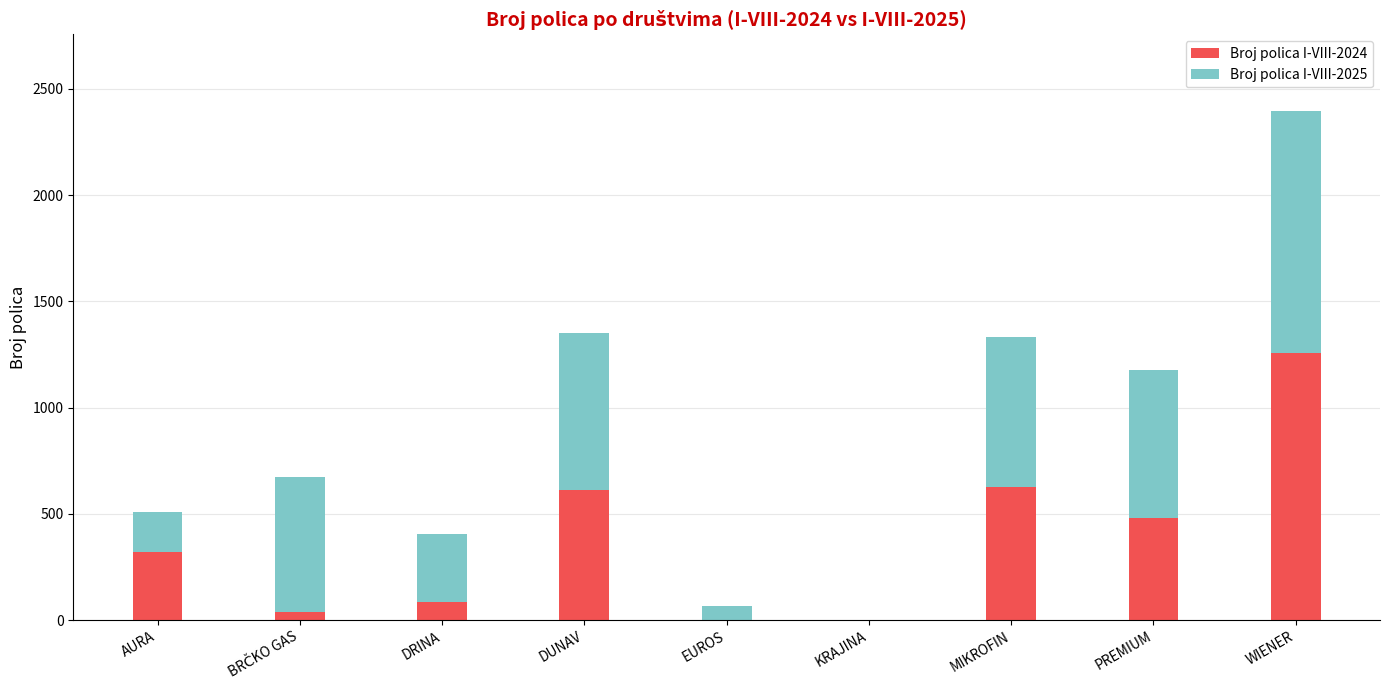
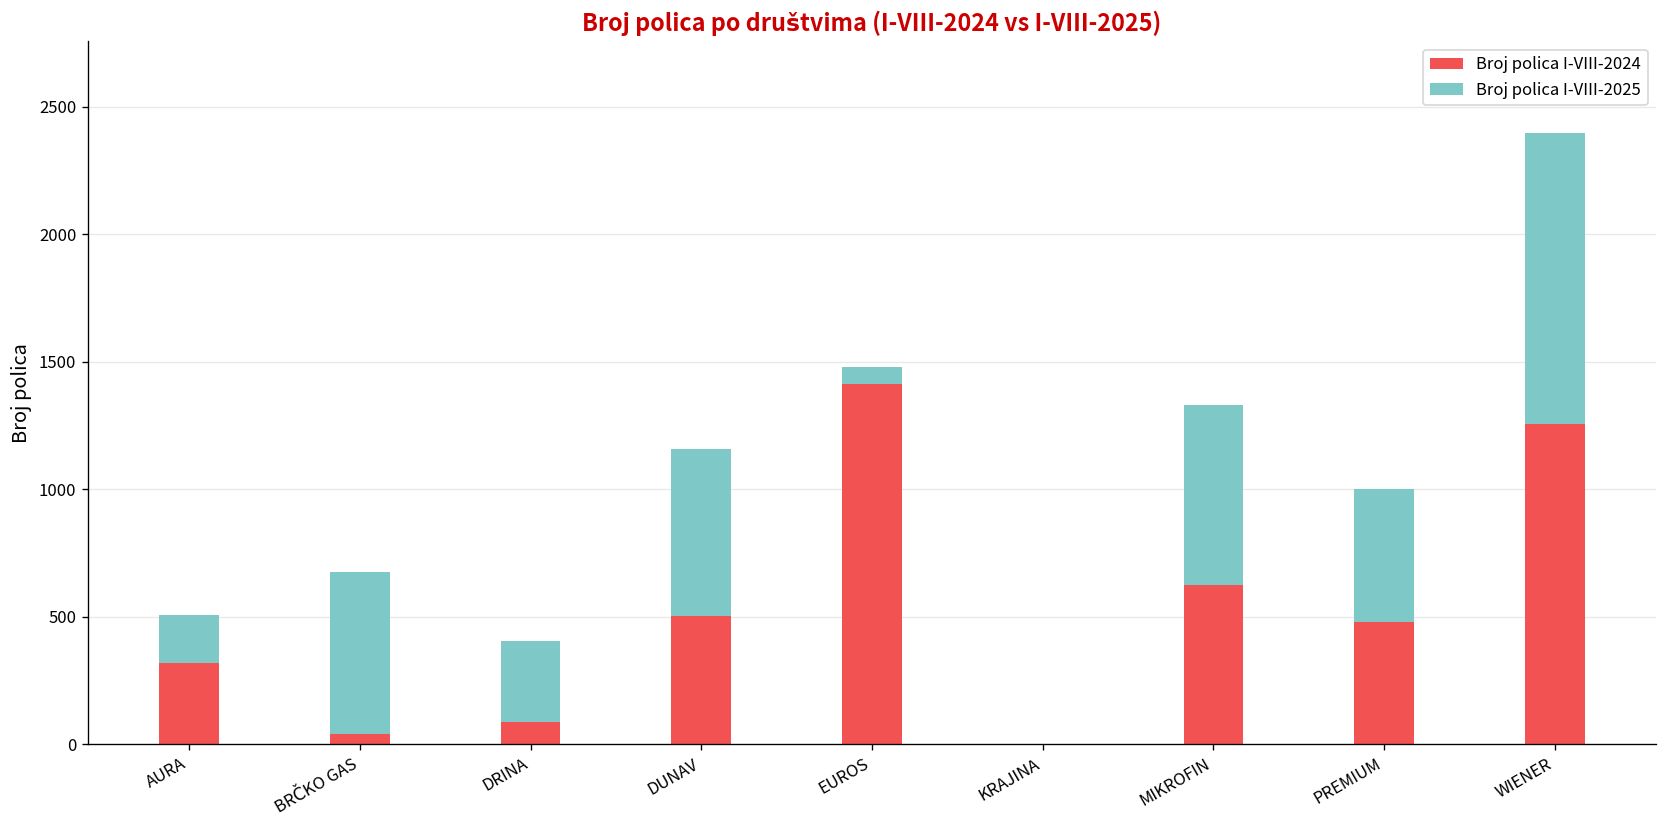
  {
    "Broj polica I-VIII-2024": {
      "AURA": 320,
      "BRČKO GAS": 40,
      "DRINA": 90,
-     "DUNAV": 610,
-     "EUROS": 0,
+     "DUNAV": 500,
+     "EUROS": 1410,
      "KRAJINA": 0,
      "MIKROFIN": 630,
      "PREMIUM": 480,
      "WIENER": 1260
    },
    "Broj polica I-VIII-2025": {
      "AURA": 190,
      "BRČKO GAS": 640,
      "DRINA": 320,
-     "DUNAV": 740,
+     "DUNAV": 660,
      "EUROS": 70,
      "KRAJINA": 0,
      "MIKROFIN": 710,
-     "PREMIUM": 700,
+     "PREMIUM": 520,
      "WIENER": 1140
    }
  }
